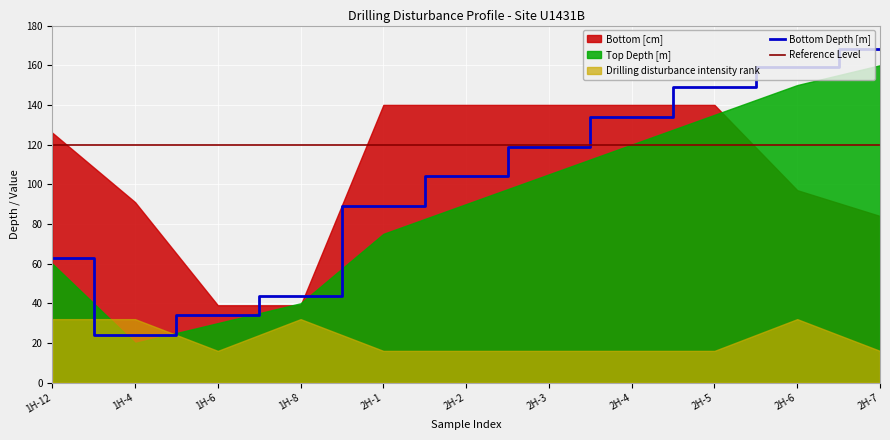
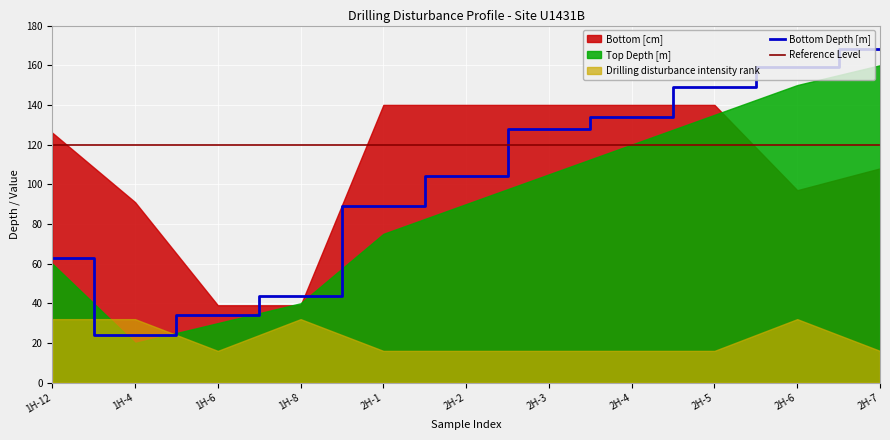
  {
    "Bottom Depth [m]": {
      "1H-12": 63,
      "1H-4": 24,
      "1H-6": 34,
      "1H-8": 44,
      "2H-1": 89,
      "2H-2": 104,
-     "2H-3": 119,
+     "2H-3": 128,
      "2H-4": 134,
      "2H-5": 149,
      "2H-7": 168
    },
    "Bottom [cm]": {
      "1H-12": 126,
      "1H-4": 91,
      "1H-6": 39,
      "2H-1": 140,
      "2H-2": 140,
      "2H-3": 140,
      "2H-4": 140,
      "2H-5": 140,
      "2H-6": 97,
-     "2H-7": 84
+     "2H-7": 108
    },
    "Top Depth [m]": {
      "1H-12": 60,
      "1H-4": 20,
      "1H-6": 30,
      "2H-1": 75,
      "2H-2": 90,
      "2H-3": 105,
      "2H-4": 120,
      "2H-5": 135,
      "2H-6": 150,
      "2H-7": 160
    },
    "Drilling disturbance intensity rank": {
      "1H-12": 32,
      "1H-4": 32,
      "1H-6": 16,
      "1H-8": 32,
      "2H-1": 16,
      "2H-2": 16,
      "2H-3": 16,
      "2H-4": 16,
      "2H-5": 16,
      "2H-6": 32,
      "2H-7": 16
    }
  }
